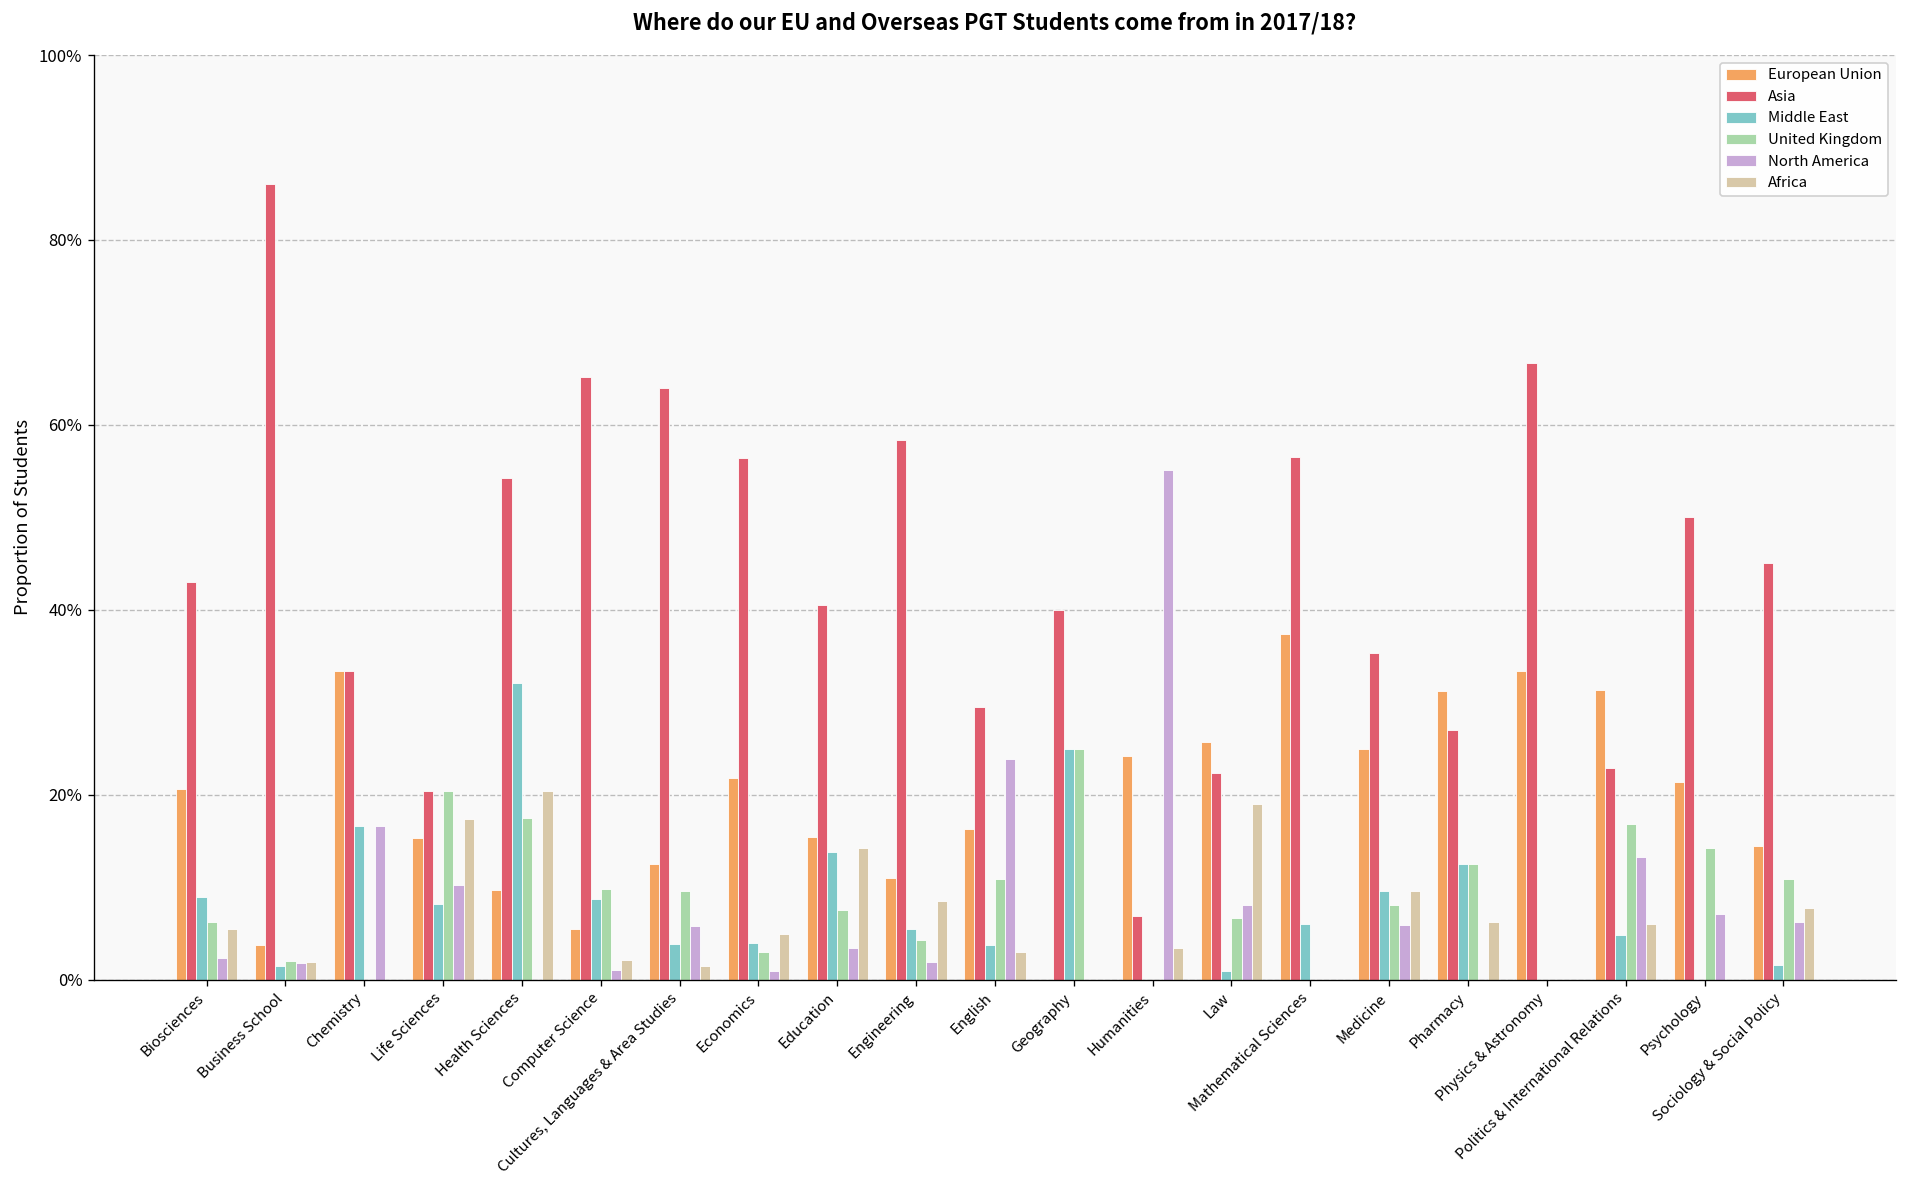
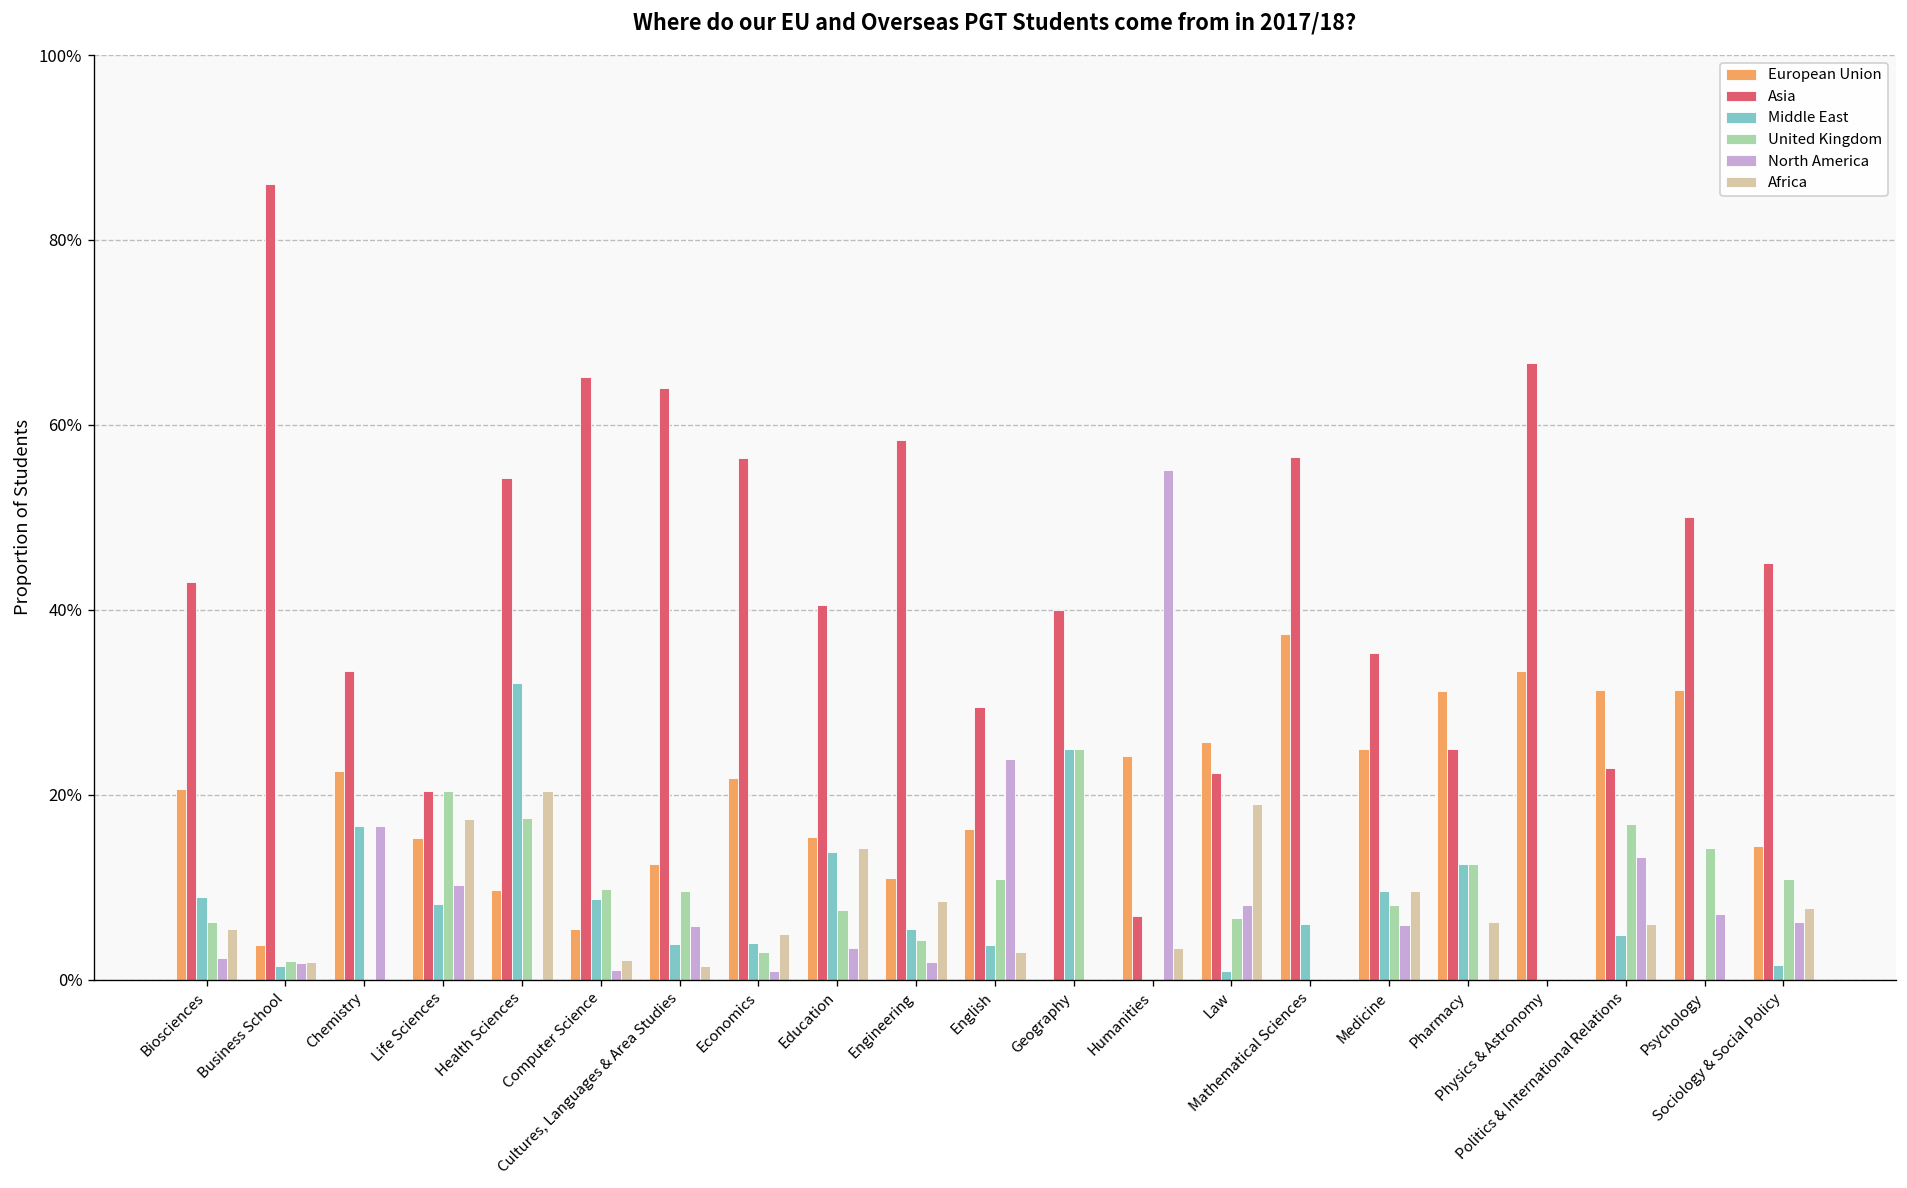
  {
    "European Union": {
      "Biosciences": "21%",
      "Business School": "4%",
-     "Chemistry": "33%",
+     "Chemistry": "23%",
      "Life Sciences": "15%",
      "Health Sciences": "10%",
      "Computer Science": "5%",
      "Cultures, Languages & Area Studies": "13%",
      "Economics": "22%",
      "Education": "15%",
      "Engineering": "11%",
      "English": "16%",
      "Geography": "0%",
      "Humanities": "24%",
      "Law": "26%",
      "Mathematical Sciences": "37%",
      "Medicine": "25%",
      "Pharmacy": "31%",
      "Physics & Astronomy": "33%",
      "Politics & International Relations": "31%",
-     "Psychology": "21%",
+     "Psychology": "31%",
      "Sociology & Social Policy": "15%"
    },
    "Asia": {
      "Biosciences": "43%",
      "Business School": "86%",
      "Chemistry": "33%",
      "Life Sciences": "20%",
      "Health Sciences": "54%",
      "Computer Science": "65%",
      "Cultures, Languages & Area Studies": "64%",
      "Economics": "56%",
      "Education": "40%",
      "Engineering": "58%",
      "English": "30%",
      "Geography": "40%",
      "Humanities": "7%",
      "Law": "22%",
      "Mathematical Sciences": "57%",
      "Medicine": "35%",
-     "Pharmacy": "27%",
+     "Pharmacy": "25%",
      "Physics & Astronomy": "67%",
      "Politics & International Relations": "23%",
      "Psychology": "50%",
      "Sociology & Social Policy": "45%"
    }
  }
